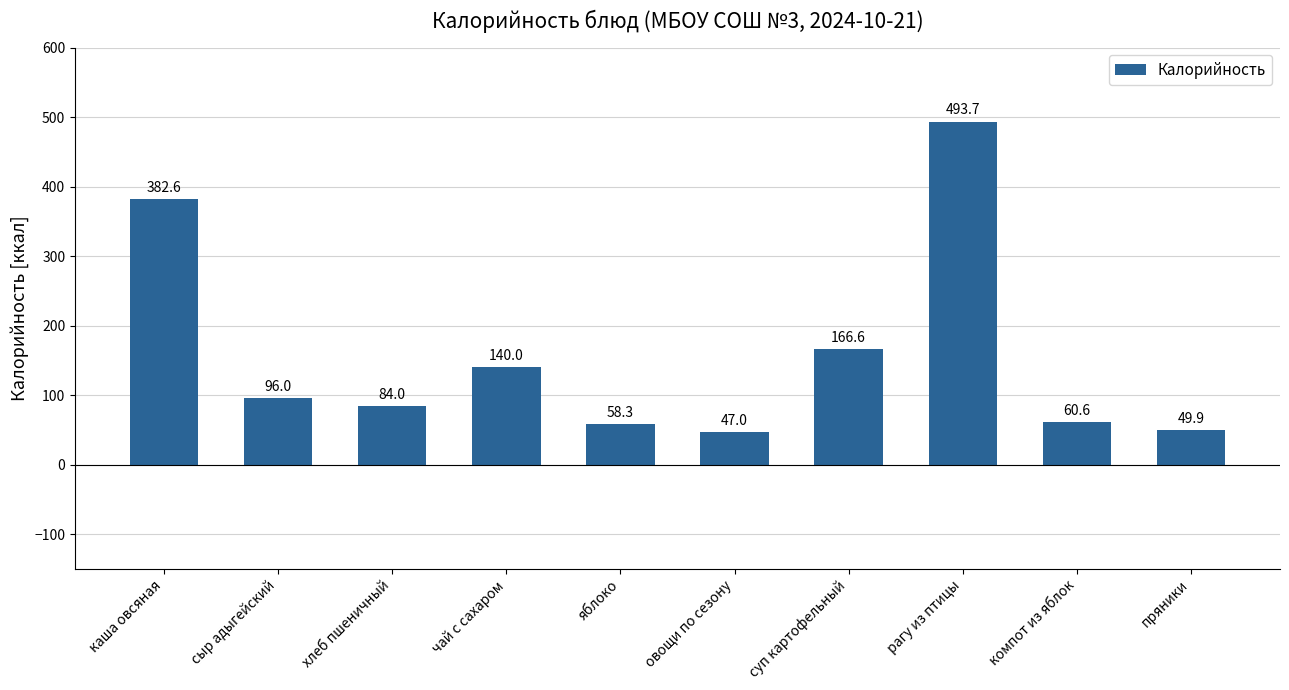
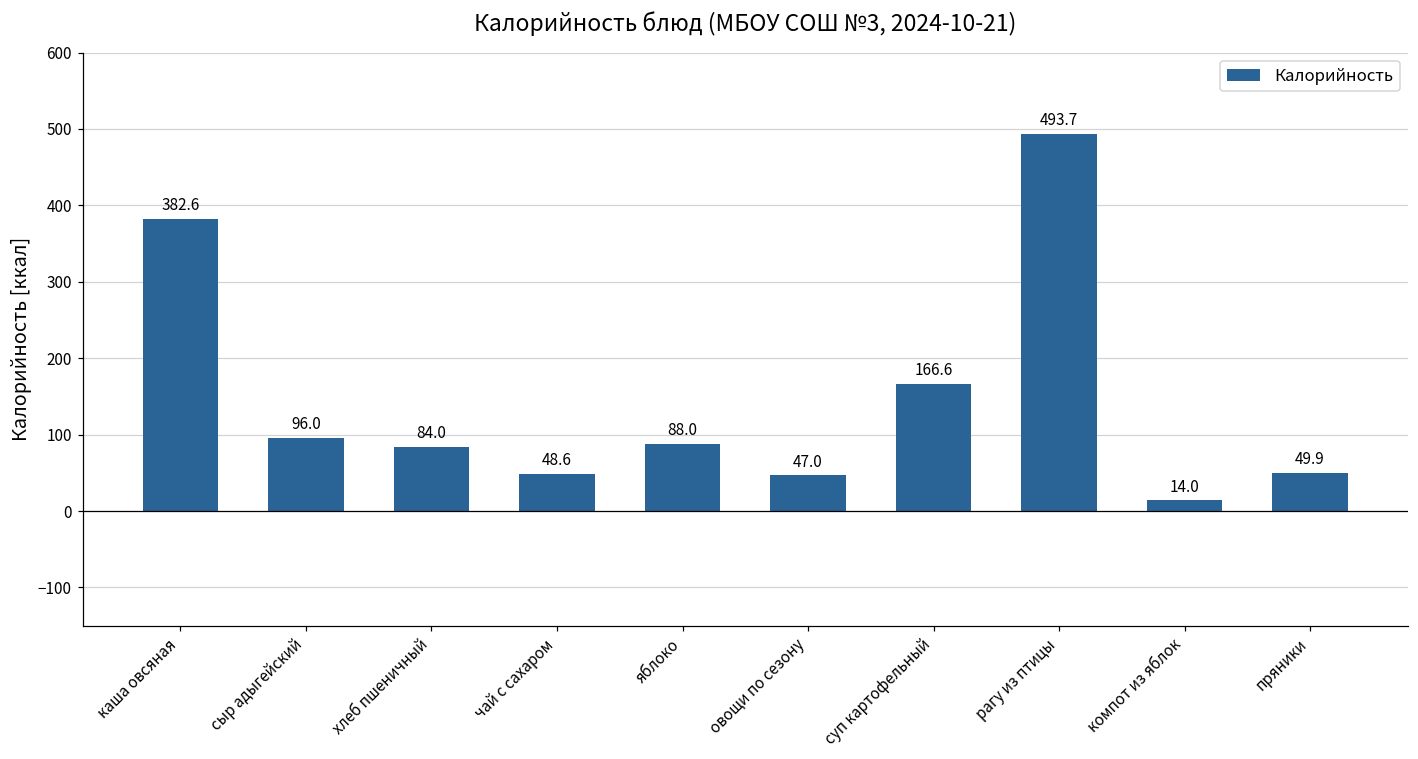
  {
    "каша овсяная": 382.6,
    "сыр адыгейский": 96.0,
    "хлеб пшеничный": 84.0,
-   "чай с сахаром": 140.0,
-   "яблоко": 58.3,
+   "чай с сахаром": 48.6,
+   "яблоко": 88.0,
    "овощи по сезону": 47.0,
    "суп картофельный": 166.6,
    "рагу из птицы": 493.7,
-   "компот из яблок": 60.6,
+   "компот из яблок": 14.0,
    "пряники": 49.9
  }
